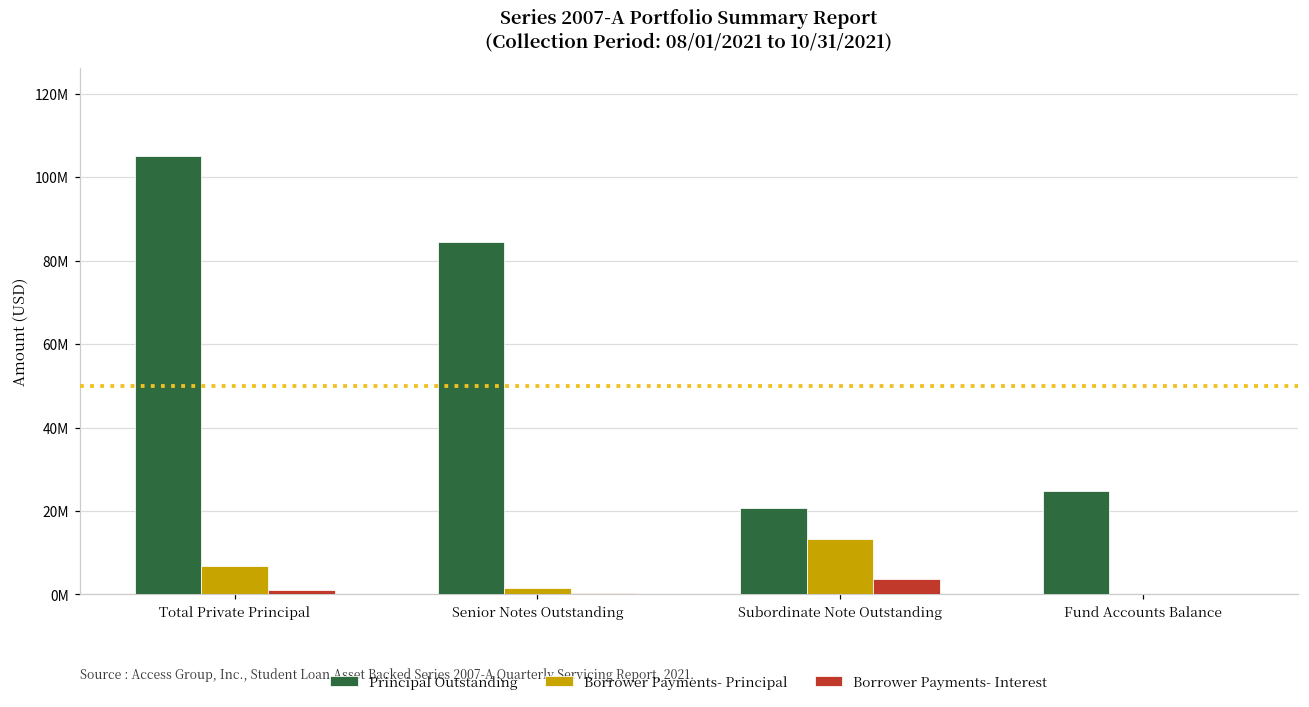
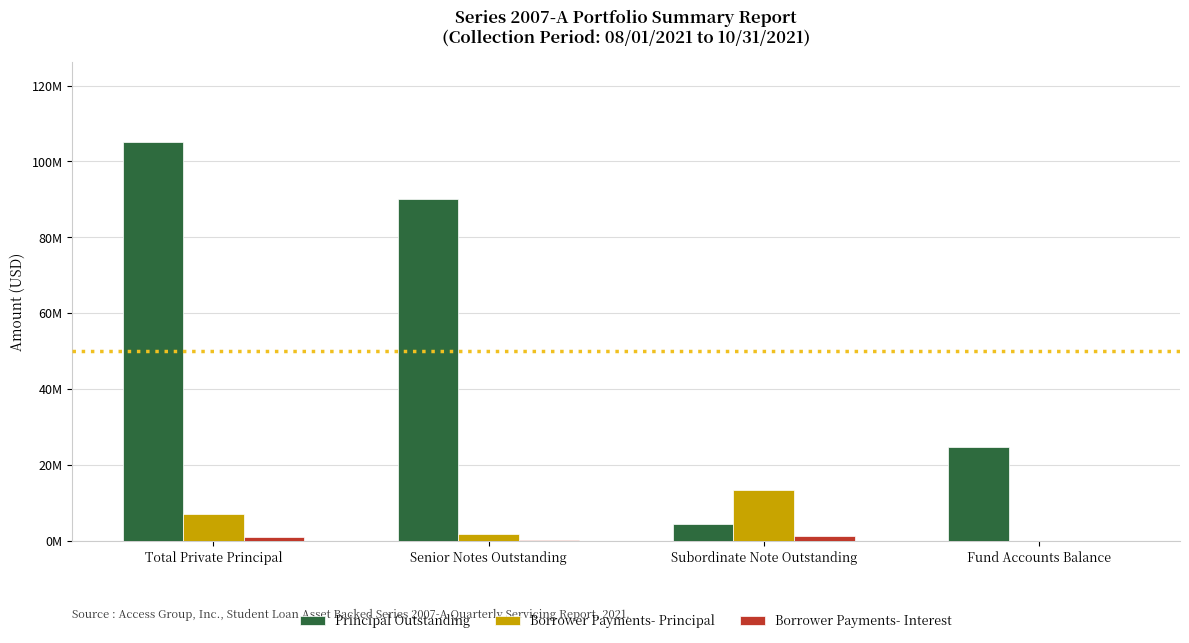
  {
    "Principal Outstanding": {
      "Total Private Principal": 105000000,
-     "Senior Notes Outstanding": 84000000,
-     "Subordinate Note Outstanding": 21000000,
+     "Senior Notes Outstanding": 90000000,
+     "Subordinate Note Outstanding": 5000000,
      "Fund Accounts Balance": 25000000
    },
    "Borrower Payments- Principal": {
      "Total Private Principal": 7000000,
      "Senior Notes Outstanding": 2000000,
      "Subordinate Note Outstanding": 13000000,
      "Fund Accounts Balance": 0
    },
    "Borrower Payments- Interest": {
      "Total Private Principal": 1000000,
-     "Subordinate Note Outstanding": 4000000,
+     "Subordinate Note Outstanding": 1000000,
      "Fund Accounts Balance": 0
    }
  }
